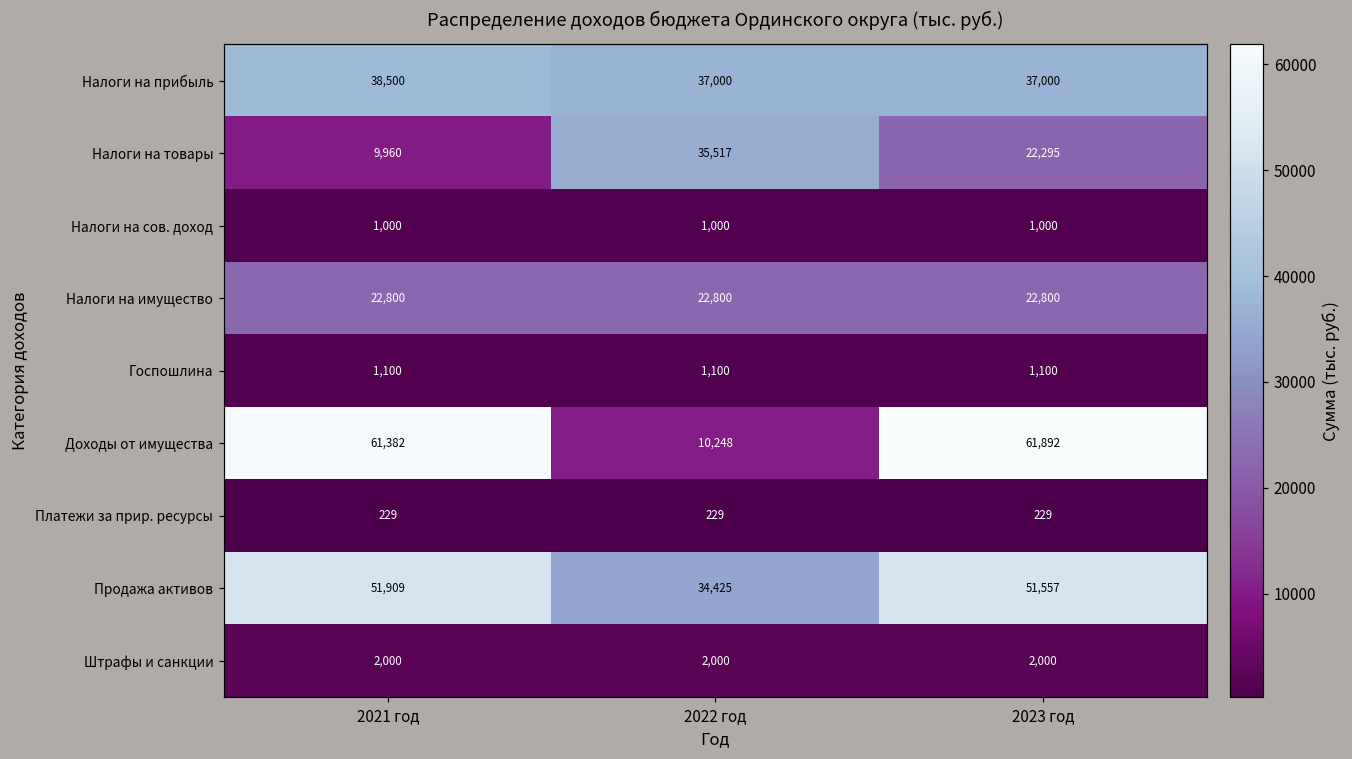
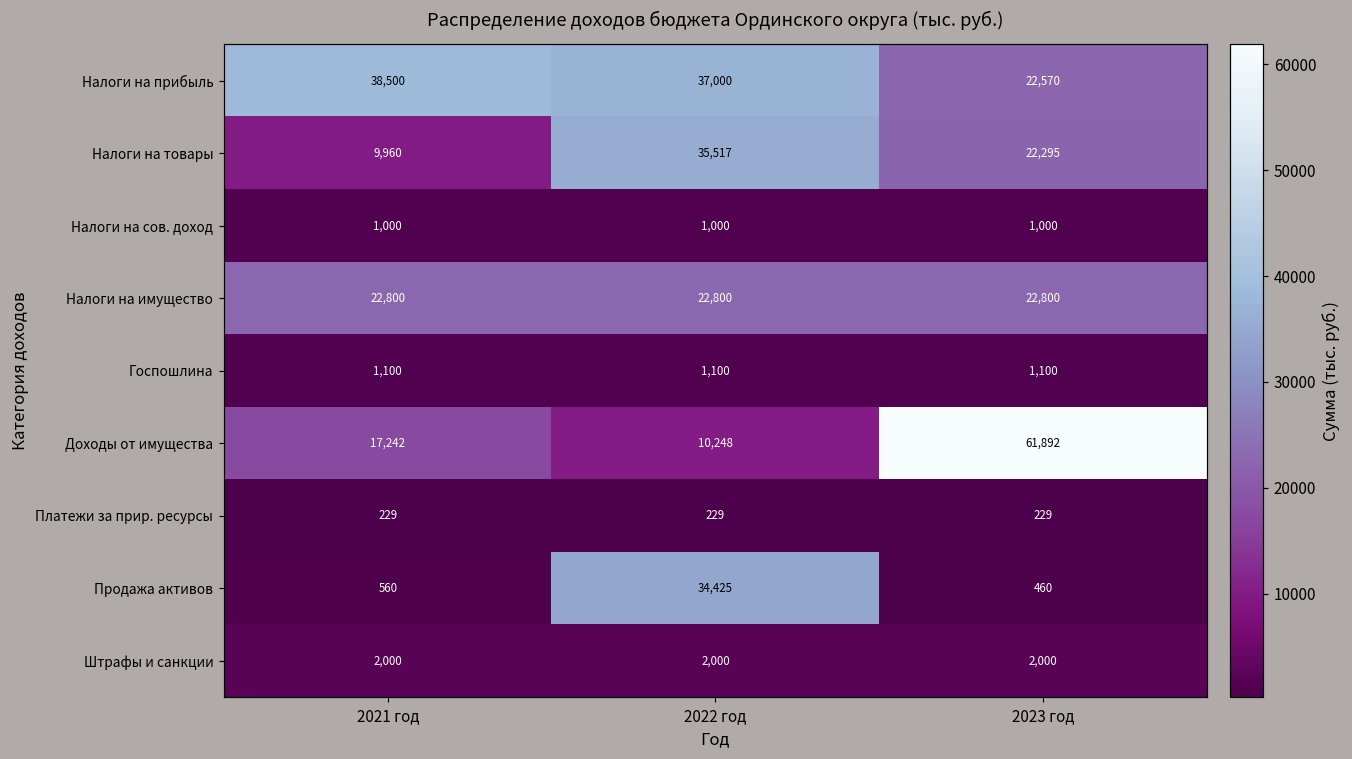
  {
    "Налоги на прибыль": {
      "2021 год": "38,500",
      "2022 год": "37,000",
-     "2023 год": "37,000"
+     "2023 год": "22,570"
    },
    "Налоги на товары": {
      "2021 год": "9,960",
      "2022 год": "35,517",
      "2023 год": "22,295"
    },
    "Налоги на сов. доход": {
      "2021 год": "1,000",
      "2022 год": "1,000",
      "2023 год": "1,000"
    },
    "Налоги на имущество": {
      "2021 год": "22,800",
      "2022 год": "22,800",
      "2023 год": "22,800"
    },
    "Госпошлина": {
      "2021 год": "1,100",
      "2022 год": "1,100",
      "2023 год": "1,100"
    },
    "Доходы от имущества": {
-     "2021 год": "61,382",
+     "2021 год": "17,242",
      "2022 год": "10,248",
      "2023 год": "61,892"
    },
    "Платежи за прир. ресурсы": {
      "2021 год": "229",
      "2022 год": "229",
      "2023 год": "229"
    },
    "Продажа активов": {
-     "2021 год": "51,909",
+     "2021 год": "560",
      "2022 год": "34,425",
-     "2023 год": "51,557"
+     "2023 год": "460"
    },
    "Штрафы и санкции": {
      "2021 год": "2,000",
      "2022 год": "2,000",
      "2023 год": "2,000"
    }
  }
